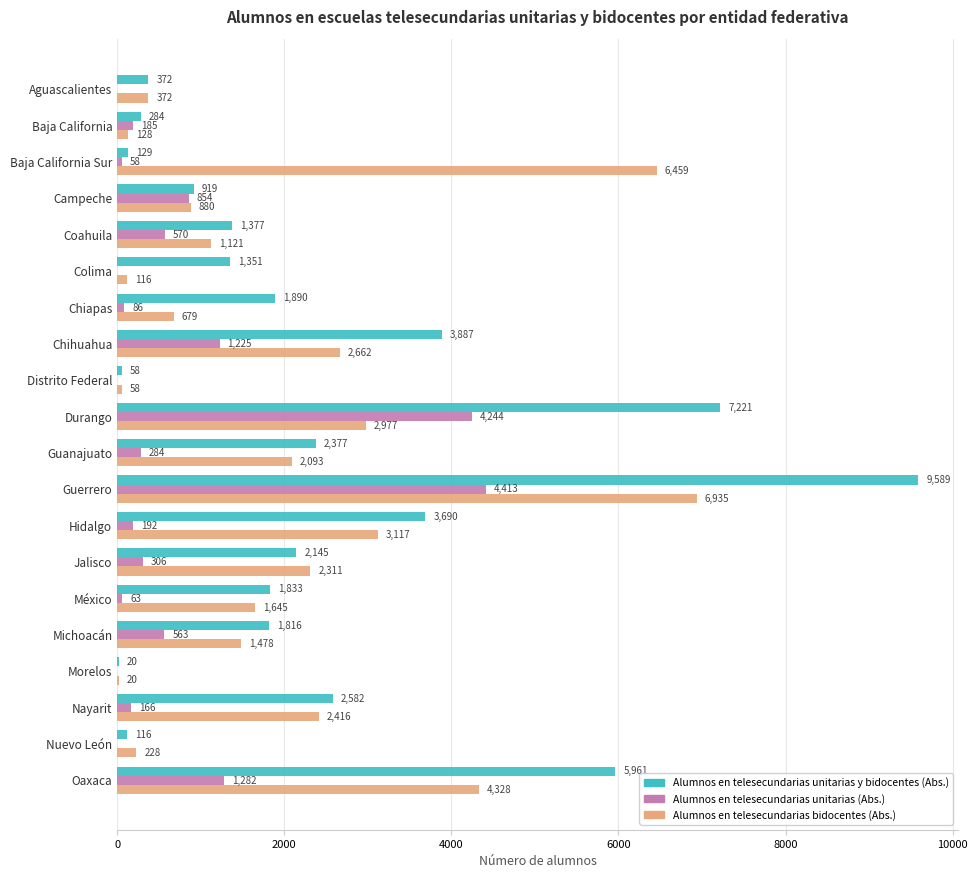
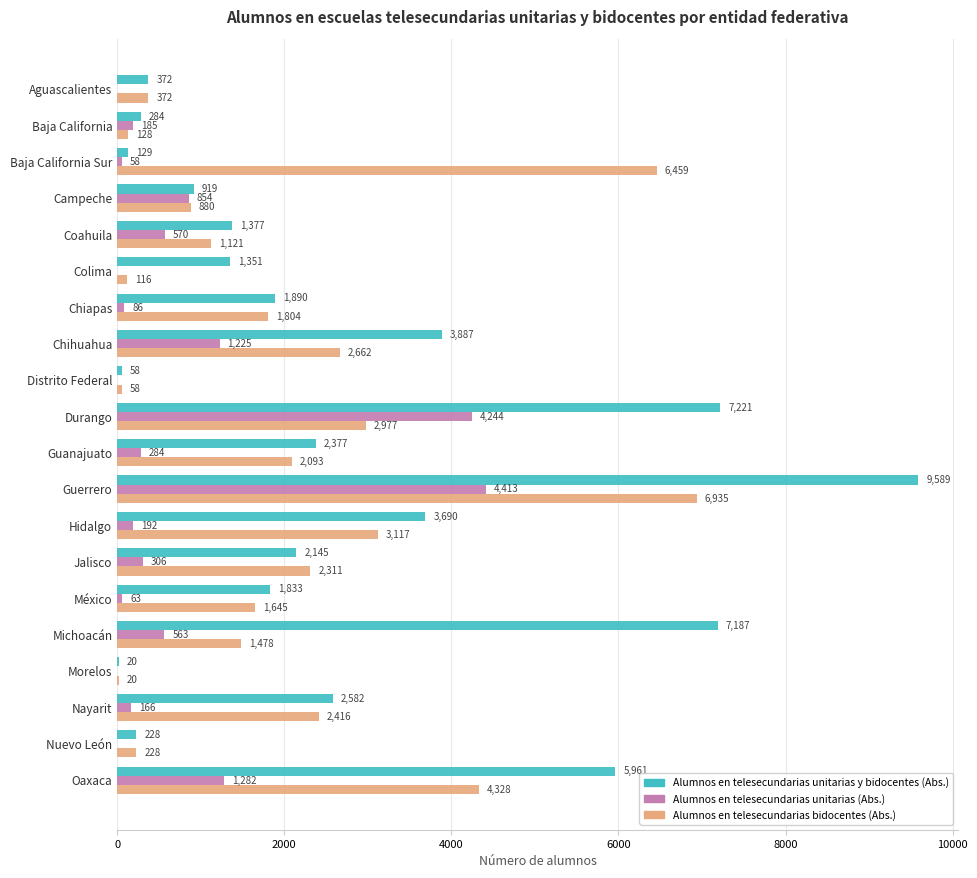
  {
    "Alumnos en telesecundarias unitarias y bidocentes (Abs.)": {
      "Aguascalientes": "372",
      "Baja California": "284",
      "Baja California Sur": "129",
      "Campeche": "919",
      "Coahuila": "1,377",
      "Colima": "1,351",
      "Chiapas": "1,890",
      "Chihuahua": "3,887",
      "Distrito Federal": "58",
      "Durango": "7,221",
      "Guanajuato": "2,377",
      "Guerrero": "9,589",
      "Hidalgo": "3,690",
      "Jalisco": "2,145",
      "México": "1,833",
-     "Michoacán": "1,816",
+     "Michoacán": "7,187",
      "Morelos": "20",
      "Nayarit": "2,582",
-     "Nuevo León": "116"
+     "Nuevo León": "228"
    },
    "Alumnos en telesecundarias unitarias (Abs.)": {
      "Baja California": "185",
      "Baja California Sur": "58",
      "Campeche": "854",
      "Coahuila": "570",
      "Chiapas": "86",
      "Chihuahua": "1,225",
      "Durango": "4,244",
      "Guanajuato": "284",
      "Guerrero": "4,413",
      "Hidalgo": "192",
      "Jalisco": "306",
      "México": "63",
      "Michoacán": "563",
      "Nayarit": "166",
      "Oaxaca": "1,282"
    },
    "Alumnos en telesecundarias bidocentes (Abs.)": {
      "Aguascalientes": "372",
      "Baja California": "128",
      "Baja California Sur": "6,459",
      "Campeche": "880",
      "Coahuila": "1,121",
      "Colima": "116",
-     "Chiapas": "679",
+     "Chiapas": "1,804",
      "Chihuahua": "2,662",
      "Distrito Federal": "58",
      "Durango": "2,977",
      "Guanajuato": "2,093",
      "Guerrero": "6,935",
      "Hidalgo": "3,117",
      "Jalisco": "2,311",
      "México": "1,645",
      "Michoacán": "1,478",
      "Morelos": "20",
      "Nayarit": "2,416",
      "Nuevo León": "228",
      "Oaxaca": "4,328"
    }
  }
